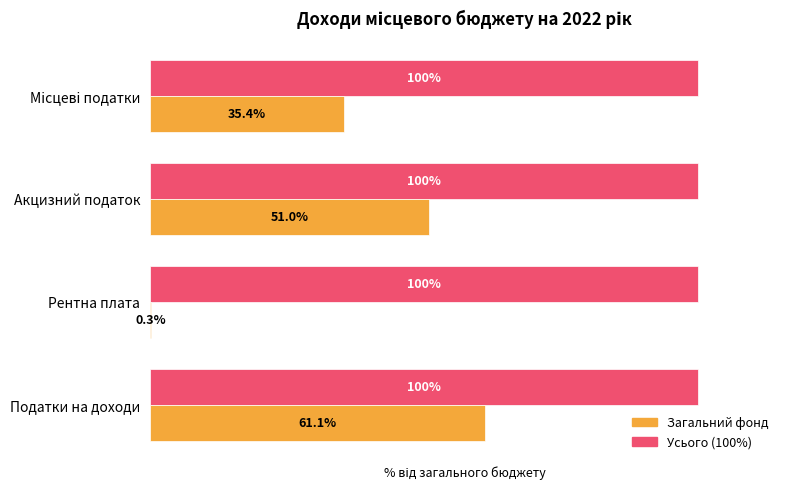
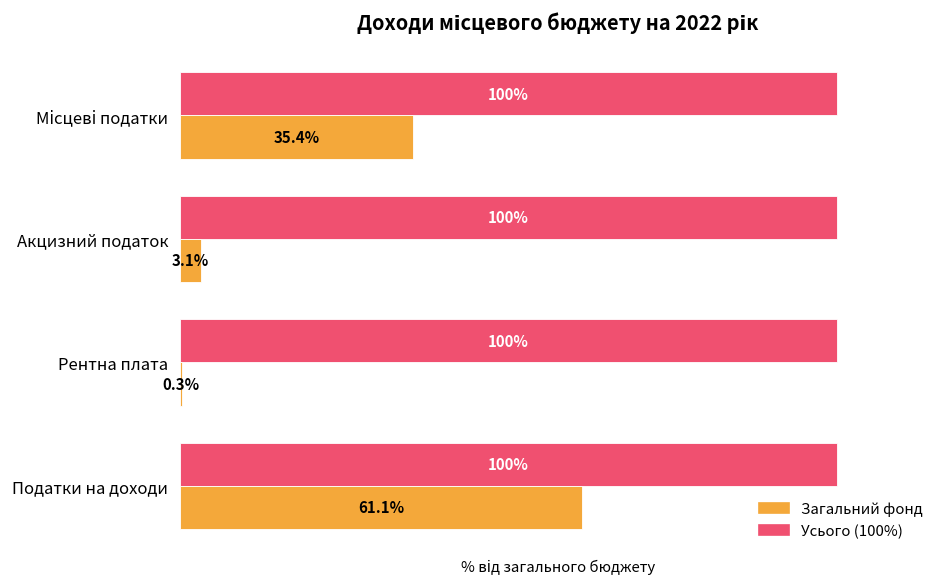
  {
    "Загальний фонд": {
      "Місцеві податки": "35.4%",
-     "Акцизний податок": "51.0%",
+     "Акцизний податок": "3.1%",
      "Рентна плата": "0.3%",
      "Податки на доходи": "61.1%"
    }
  }
